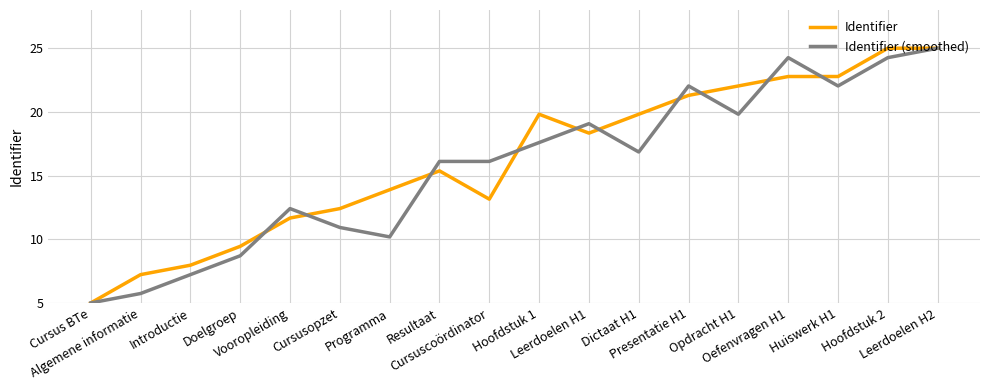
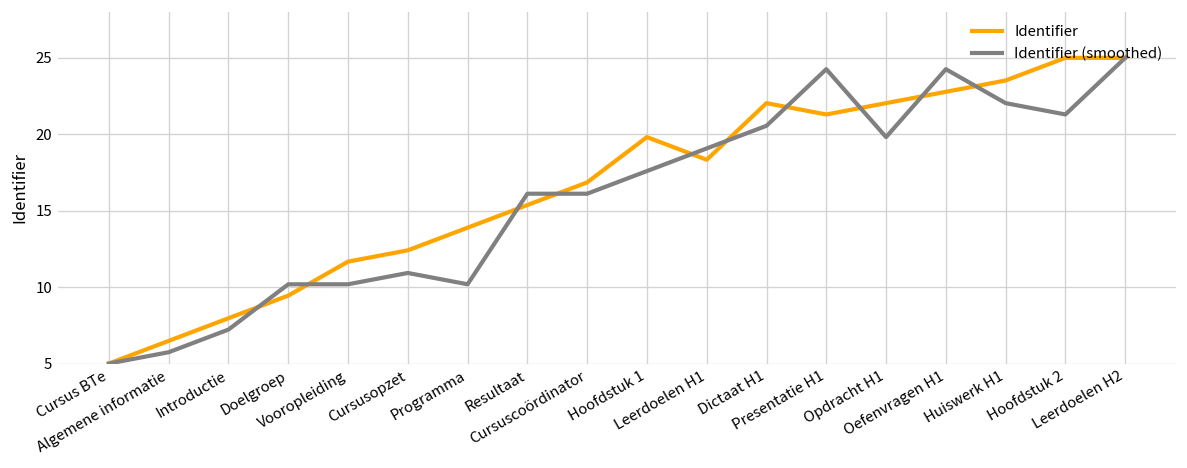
  {
    "Identifier": {
-     "Algemene informatie": 7.2,
+     "Algemene informatie": 6.5,
      "Introductie": 8.0,
      "Doelgroep": 9.4,
      "Vooropleiding": 11.7,
      "Cursusopzet": 12.4,
      "Programma": 13.9,
      "Resultaat": 15.4,
-     "Cursuscoördinator": 13.1,
+     "Cursuscoördinator": 16.9,
      "Hoofdstuk 1": 19.8,
      "Leerdoelen H1": 18.3,
-     "Dictaat H1": 19.8,
+     "Dictaat H1": 22.0,
      "Presentatie H1": 21.3,
      "Opdracht H1": 22.0,
      "Oefenvragen H1": 22.8,
-     "Huiswerk H1": 22.8,
+     "Huiswerk H1": 23.5,
      "Hoofdstuk 2": 25.0
    },
    "Identifier (smoothed)": {
      "Algemene informatie": 5.7,
      "Introductie": 7.2,
-     "Doelgroep": 8.7,
-     "Vooropleiding": 12.4,
+     "Doelgroep": 10.2,
+     "Vooropleiding": 10.2,
      "Cursusopzet": 10.9,
      "Programma": 10.2,
      "Resultaat": 16.1,
      "Cursuscoördinator": 16.1,
      "Hoofdstuk 1": 17.6,
      "Leerdoelen H1": 19.1,
-     "Dictaat H1": 16.9,
-     "Presentatie H1": 22.0,
+     "Dictaat H1": 20.6,
+     "Presentatie H1": 24.3,
      "Opdracht H1": 19.8,
      "Oefenvragen H1": 24.3,
      "Huiswerk H1": 22.0,
-     "Hoofdstuk 2": 24.3
+     "Hoofdstuk 2": 21.3
    }
  }
